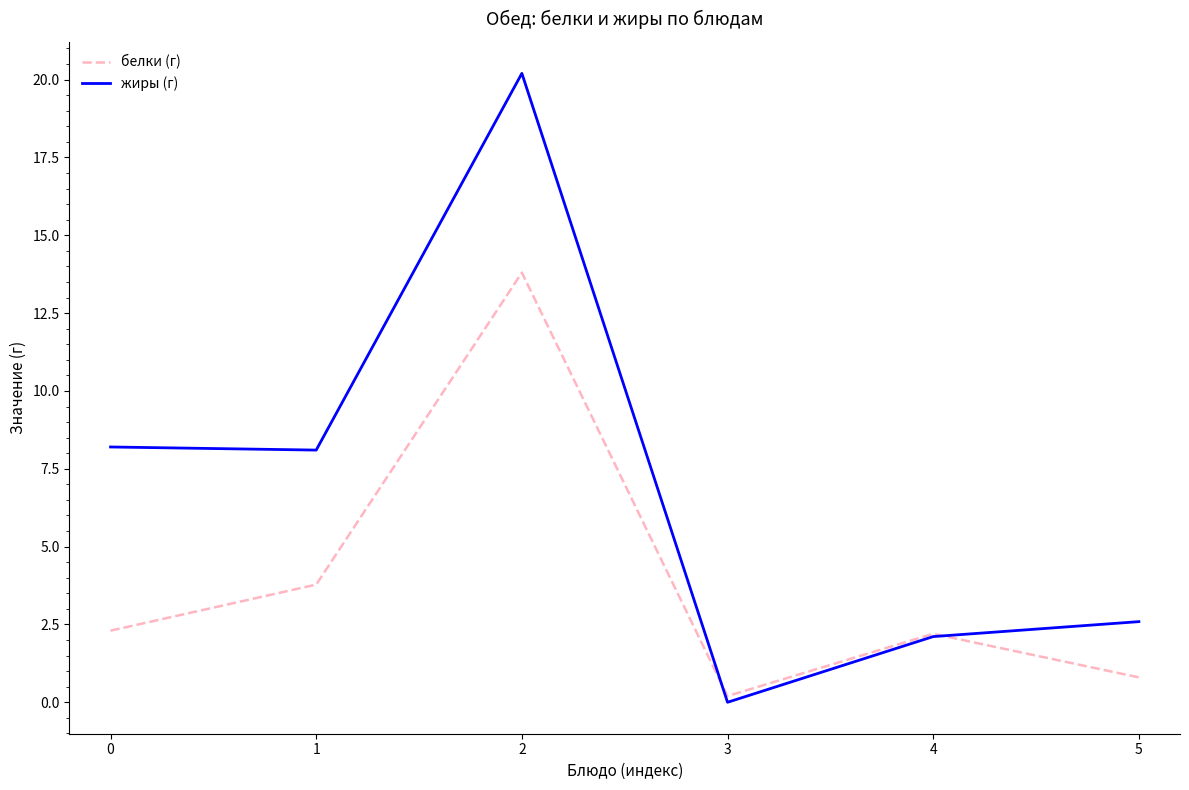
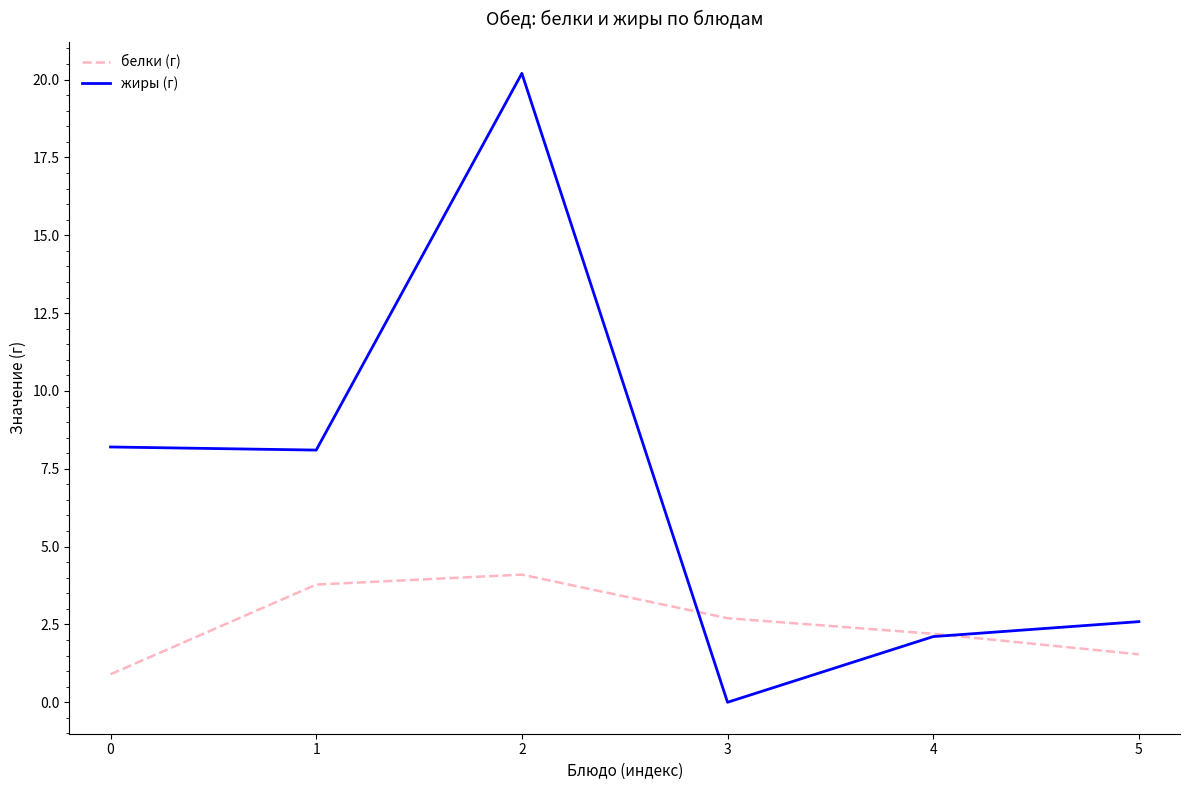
  {
    "белки (г)": {
-     "0": 2.3,
+     "0": 0.9,
      "1": 3.8,
-     "2": 13.8,
-     "3": 0.2,
+     "2": 4.1,
+     "3": 2.7,
      "4": 2.2,
-     "5": 0.8
+     "5": 1.5
    },
    "жиры (г)": {
      "0": 8.2,
      "1": 8.1,
      "2": 20.2,
      "3": 0.0,
      "4": 2.1,
      "5": 2.6
    }
  }
